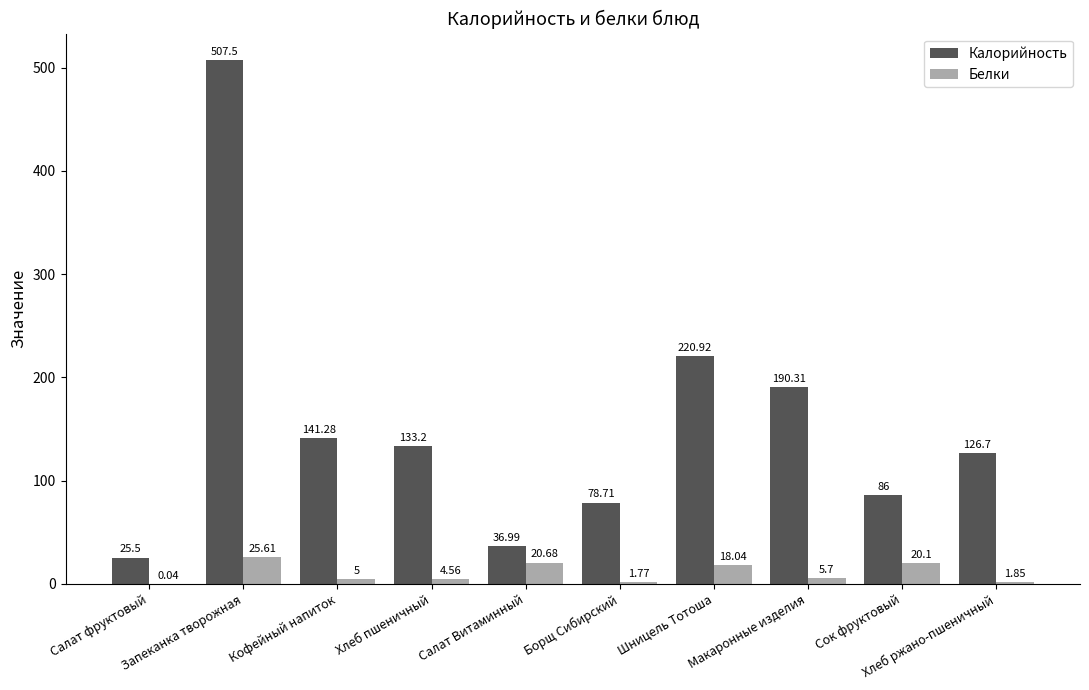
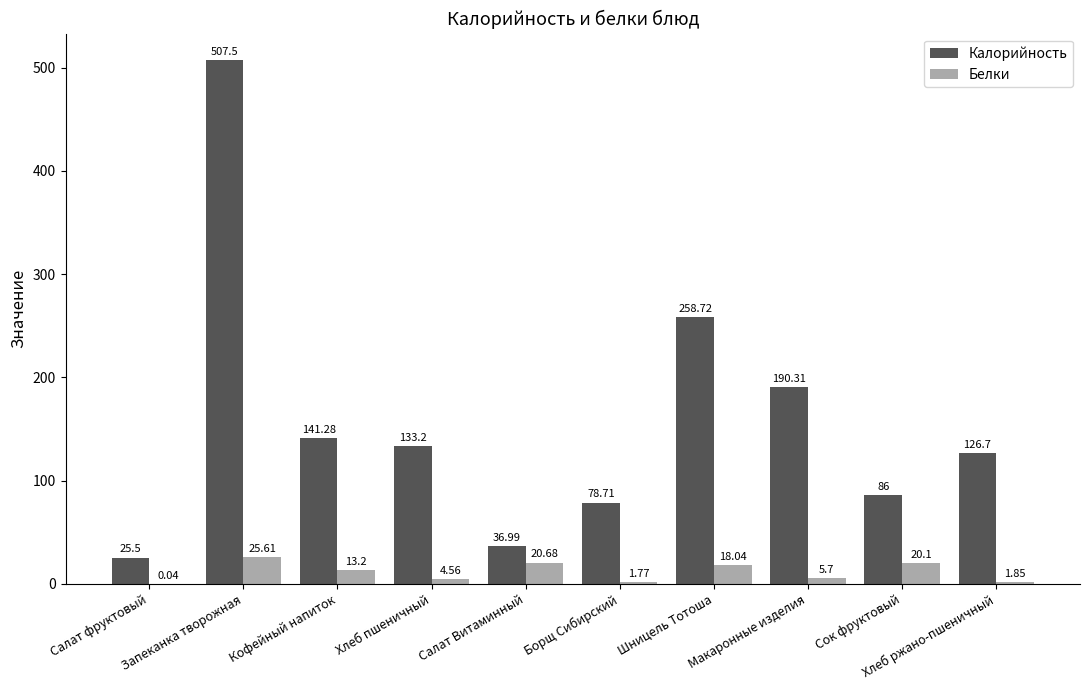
  {
    "Калорийность": {
      "Салат фруктовый": 25.5,
      "Запеканка творожная": 507.5,
      "Кофейный напиток": 141.28,
      "Хлеб пшеничный": 133.2,
      "Салат Витаминный": 36.99,
      "Борщ Сибирский": 78.71,
-     "Шницель Тотоша": 220.92,
+     "Шницель Тотоша": 258.72,
      "Макаронные изделия": 190.31,
      "Сок фруктовый": 86,
      "Хлеб ржано-пшеничный": 126.7
    },
    "Белки": {
      "Салат фруктовый": 0.04,
      "Запеканка творожная": 25.61,
-     "Кофейный напиток": 5,
+     "Кофейный напиток": 13.2,
      "Хлеб пшеничный": 4.56,
      "Салат Витаминный": 20.68,
      "Борщ Сибирский": 1.77,
      "Шницель Тотоша": 18.04,
      "Макаронные изделия": 5.7,
      "Сок фруктовый": 20.1,
      "Хлеб ржано-пшеничный": 1.85
    }
  }
